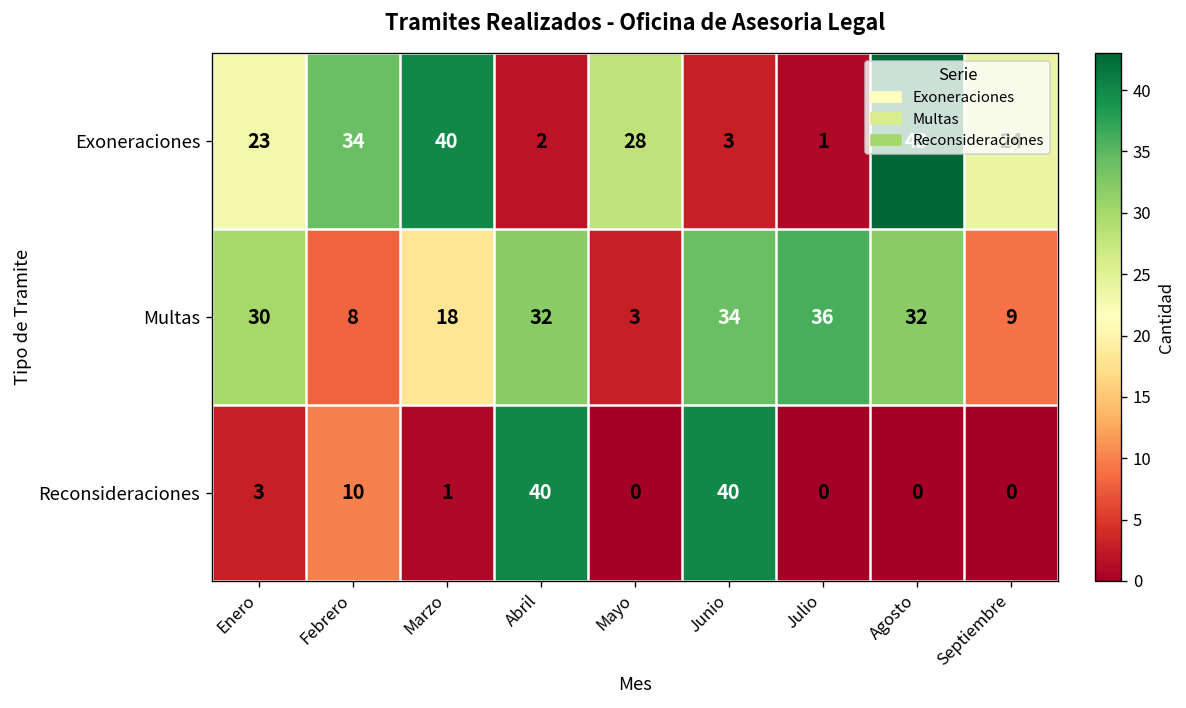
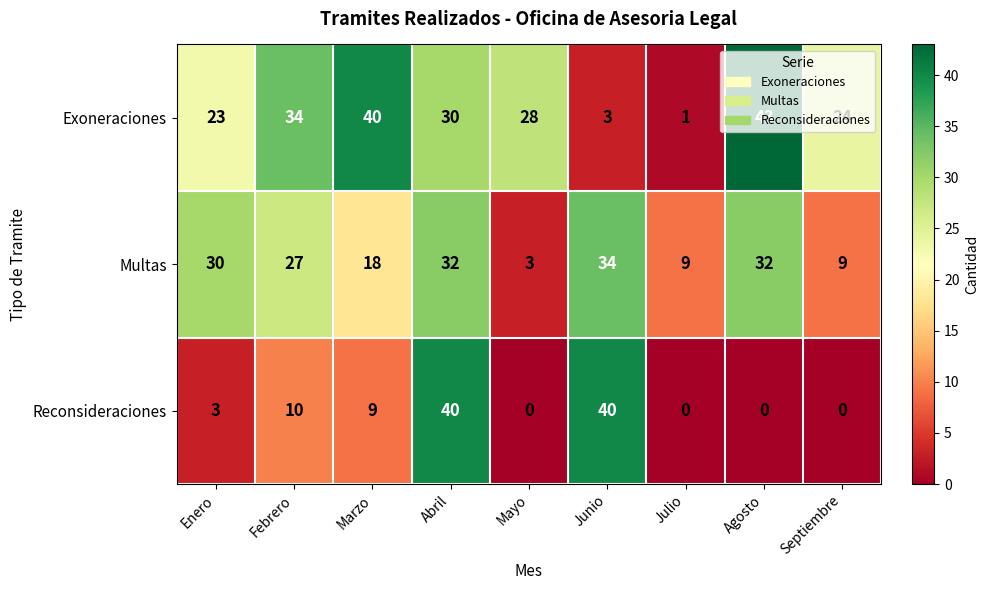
  {
    "Exoneraciones": {
      "Enero": 23,
      "Febrero": 34,
      "Marzo": 40,
-     "Abril": 2,
+     "Abril": 30,
      "Mayo": 28,
      "Junio": 3,
      "Julio": 1
    },
    "Multas": {
      "Enero": 30,
-     "Febrero": 8,
+     "Febrero": 27,
      "Marzo": 18,
      "Abril": 32,
      "Mayo": 3,
      "Junio": 34,
-     "Julio": 36,
+     "Julio": 9,
      "Agosto": 32,
      "Septiembre": 9
    },
    "Reconsideraciones": {
      "Enero": 3,
      "Febrero": 10,
-     "Marzo": 1,
+     "Marzo": 9,
      "Abril": 40,
      "Mayo": 0,
      "Junio": 40,
      "Julio": 0,
      "Agosto": 0,
      "Septiembre": 0
    }
  }
